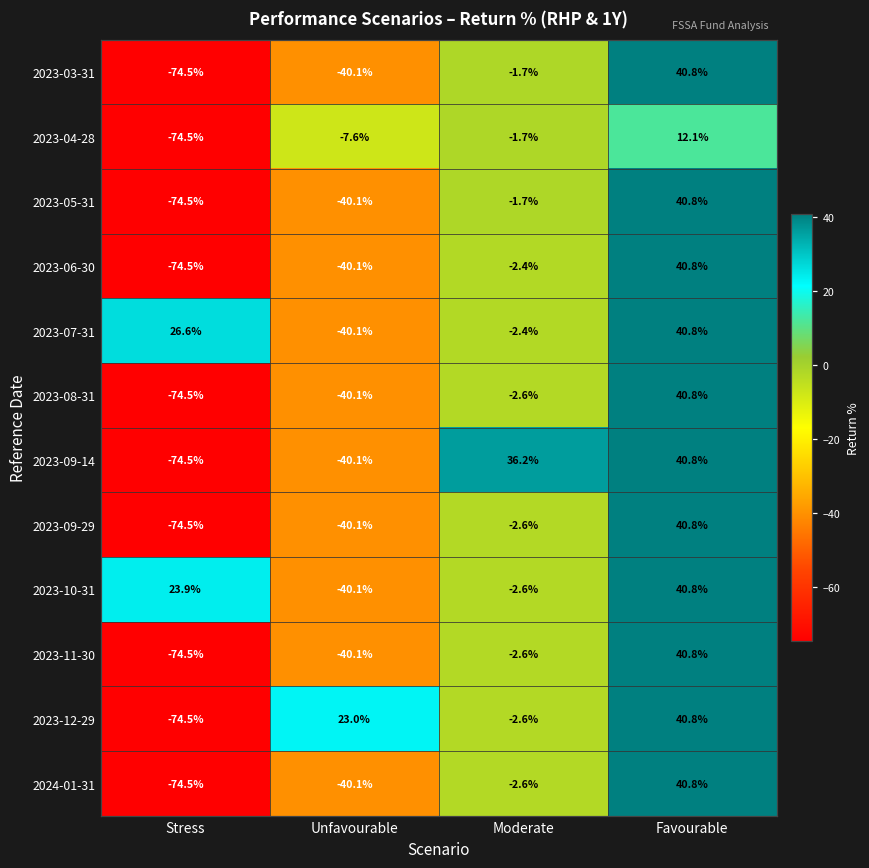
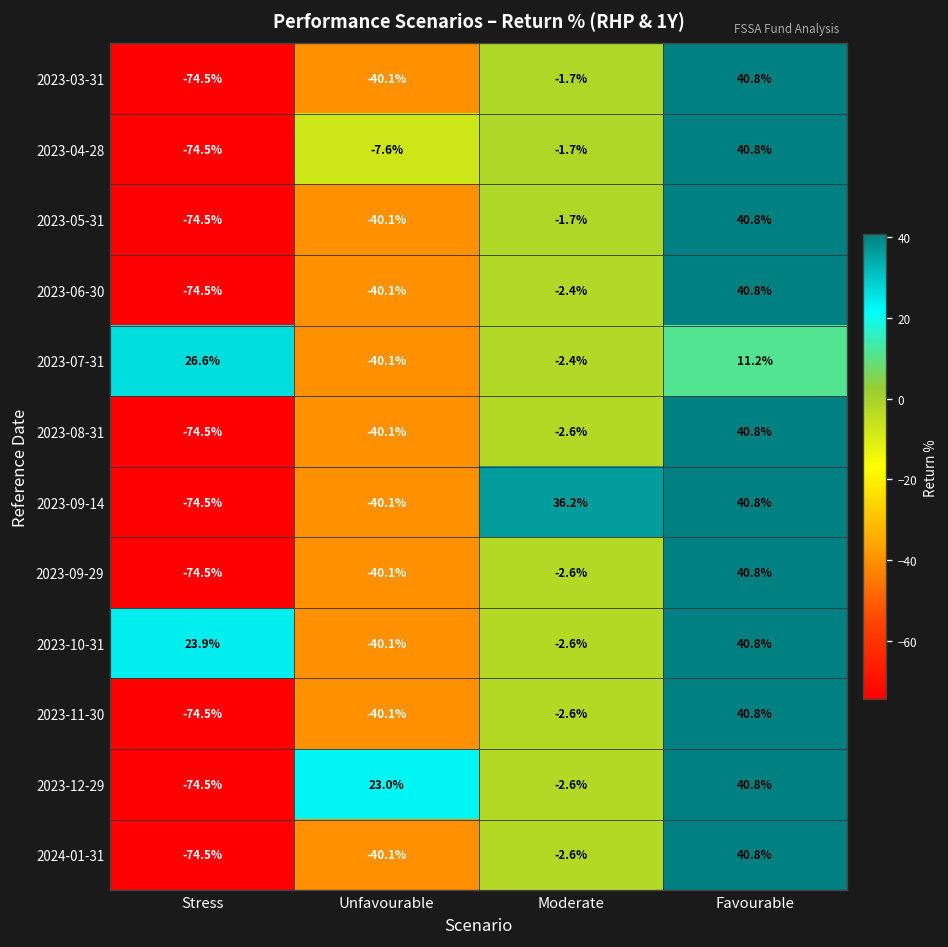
  {
    "2023-03-31": {
      "Stress": "-74.5%",
      "Unfavourable": "-40.1%",
      "Moderate": "-1.7%",
      "Favourable": "40.8%"
    },
    "2023-04-28": {
      "Stress": "-74.5%",
      "Unfavourable": "-7.6%",
      "Moderate": "-1.7%",
-     "Favourable": "12.1%"
+     "Favourable": "40.8%"
    },
    "2023-05-31": {
      "Stress": "-74.5%",
      "Unfavourable": "-40.1%",
      "Moderate": "-1.7%",
      "Favourable": "40.8%"
    },
    "2023-06-30": {
      "Stress": "-74.5%",
      "Unfavourable": "-40.1%",
      "Moderate": "-2.4%",
      "Favourable": "40.8%"
    },
    "2023-07-31": {
      "Stress": "26.6%",
      "Unfavourable": "-40.1%",
      "Moderate": "-2.4%",
-     "Favourable": "40.8%"
+     "Favourable": "11.2%"
    },
    "2023-08-31": {
      "Stress": "-74.5%",
      "Unfavourable": "-40.1%",
      "Moderate": "-2.6%",
      "Favourable": "40.8%"
    },
    "2023-09-14": {
      "Stress": "-74.5%",
      "Unfavourable": "-40.1%",
      "Moderate": "36.2%",
      "Favourable": "40.8%"
    },
    "2023-09-29": {
      "Stress": "-74.5%",
      "Unfavourable": "-40.1%",
      "Moderate": "-2.6%",
      "Favourable": "40.8%"
    },
    "2023-10-31": {
      "Stress": "23.9%",
      "Unfavourable": "-40.1%",
      "Moderate": "-2.6%",
      "Favourable": "40.8%"
    },
    "2023-11-30": {
      "Stress": "-74.5%",
      "Unfavourable": "-40.1%",
      "Moderate": "-2.6%",
      "Favourable": "40.8%"
    },
    "2023-12-29": {
      "Stress": "-74.5%",
      "Unfavourable": "23.0%",
      "Moderate": "-2.6%",
      "Favourable": "40.8%"
    },
    "2024-01-31": {
      "Stress": "-74.5%",
      "Unfavourable": "-40.1%",
      "Moderate": "-2.6%",
      "Favourable": "40.8%"
    }
  }
